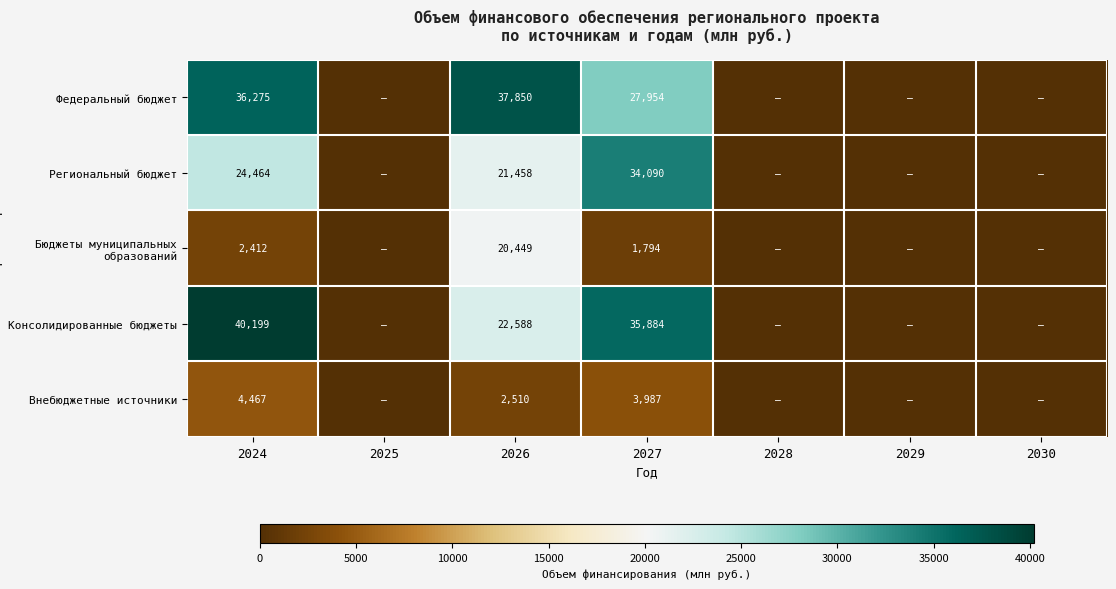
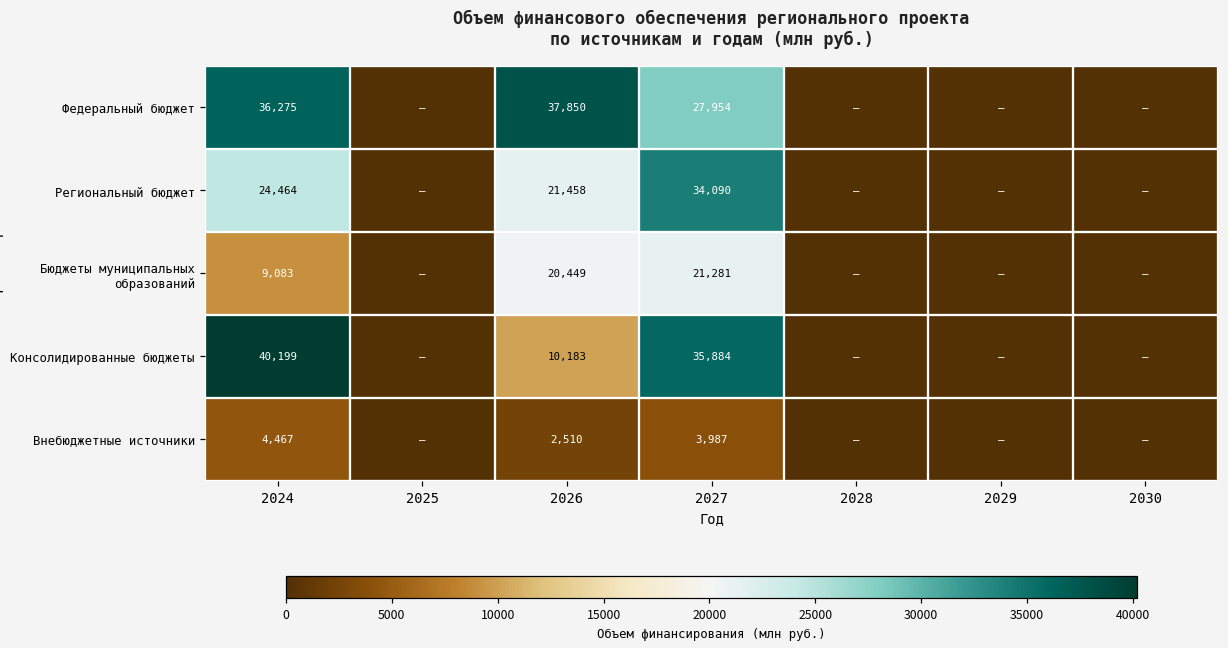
  {
    "Федеральный бюджет": {
      "2024": "36,275",
      "2026": "37,850",
      "2027": "27,954"
    },
    "Региональный бюджет": {
      "2024": "24,464",
      "2026": "21,458",
      "2027": "34,090"
    },
    "Бюджеты муниципальных образований": {
-     "2024": "2,412",
+     "2024": "9,083",
      "2026": "20,449",
-     "2027": "1,794"
+     "2027": "21,281"
    },
    "Консолидированные бюджеты": {
      "2024": "40,199",
-     "2026": "22,588",
+     "2026": "10,183",
      "2027": "35,884"
    },
    "Внебюджетные источники": {
      "2024": "4,467",
      "2026": "2,510",
      "2027": "3,987"
    }
  }
